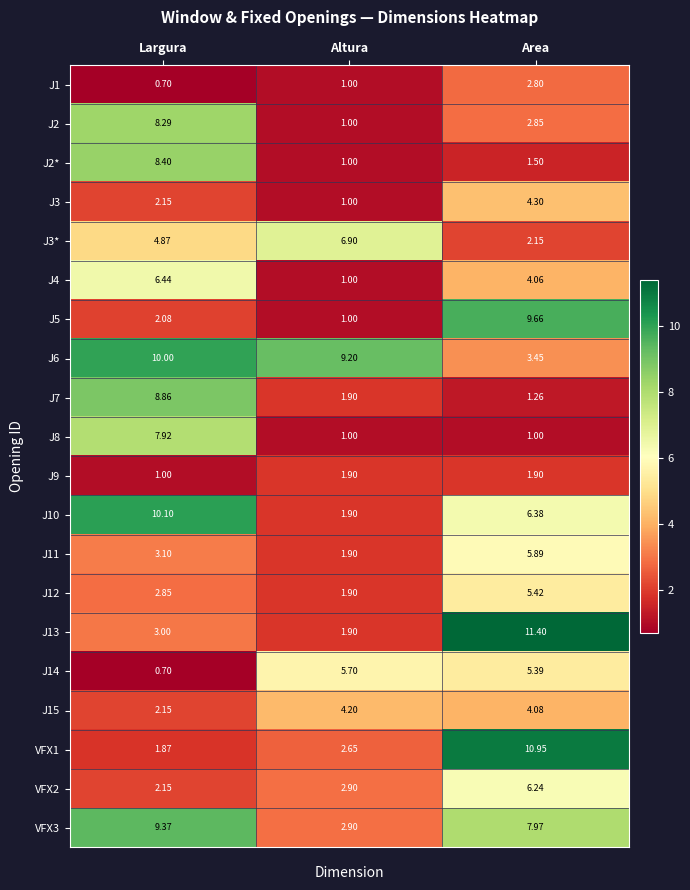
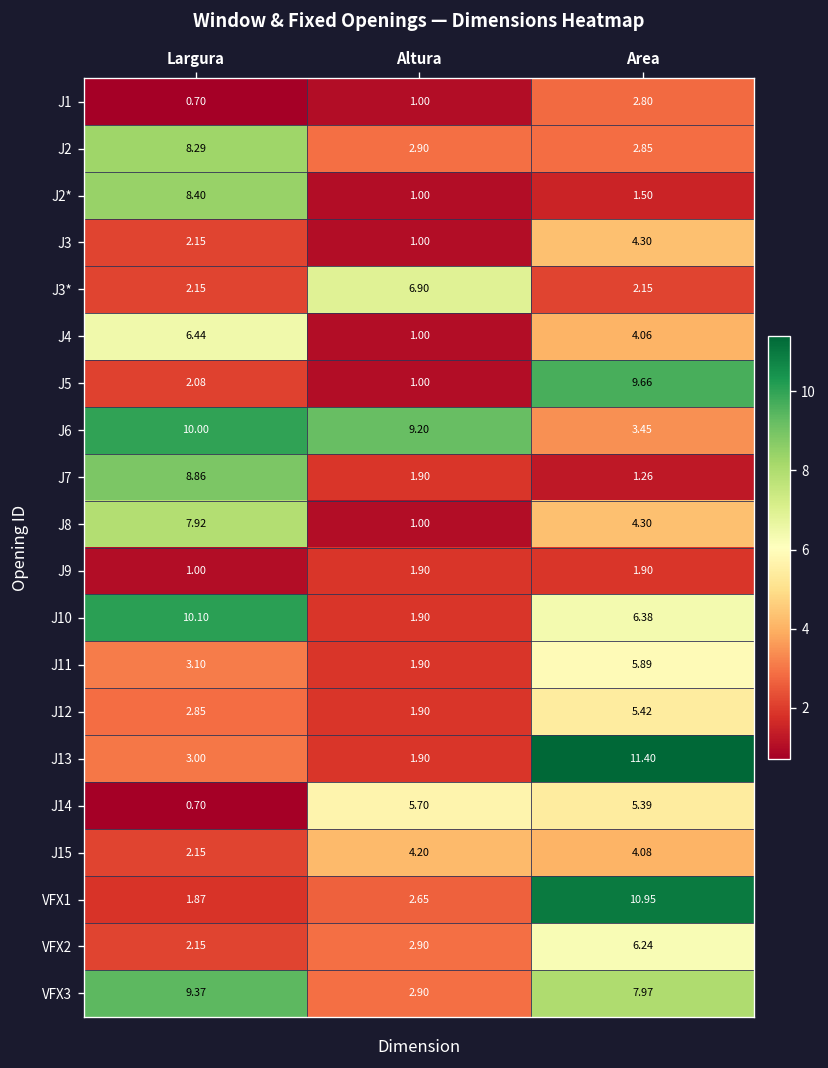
  {
    "J1": {
      "Largura": 0.70,
      "Altura": 1.00,
      "Area": 2.80
    },
    "J2": {
      "Largura": 8.29,
-     "Altura": 1.00,
+     "Altura": 2.90,
      "Area": 2.85
    },
    "J2*": {
      "Largura": 8.40,
      "Altura": 1.00,
      "Area": 1.50
    },
    "J3": {
      "Largura": 2.15,
      "Altura": 1.00,
      "Area": 4.30
    },
    "J3*": {
-     "Largura": 4.87,
+     "Largura": 2.15,
      "Altura": 6.90,
      "Area": 2.15
    },
    "J4": {
      "Largura": 6.44,
      "Altura": 1.00,
      "Area": 4.06
    },
    "J5": {
      "Largura": 2.08,
      "Altura": 1.00,
      "Area": 9.66
    },
    "J6": {
      "Largura": 10.00,
      "Altura": 9.20,
      "Area": 3.45
    },
    "J7": {
      "Largura": 8.86,
      "Altura": 1.90,
      "Area": 1.26
    },
    "J8": {
      "Largura": 7.92,
      "Altura": 1.00,
-     "Area": 1.00
+     "Area": 4.30
    },
    "J9": {
      "Largura": 1.00,
      "Altura": 1.90,
      "Area": 1.90
    },
    "J10": {
      "Largura": 10.10,
      "Altura": 1.90,
      "Area": 6.38
    },
    "J11": {
      "Largura": 3.10,
      "Altura": 1.90,
      "Area": 5.89
    },
    "J12": {
      "Largura": 2.85,
      "Altura": 1.90,
      "Area": 5.42
    },
    "J13": {
      "Largura": 3.00,
      "Altura": 1.90,
      "Area": 11.40
    },
    "J14": {
      "Largura": 0.70,
      "Altura": 5.70,
      "Area": 5.39
    },
    "J15": {
      "Largura": 2.15,
      "Altura": 4.20,
      "Area": 4.08
    },
    "VFX1": {
      "Largura": 1.87,
      "Altura": 2.65,
      "Area": 10.95
    },
    "VFX2": {
      "Largura": 2.15,
      "Altura": 2.90,
      "Area": 6.24
    },
    "VFX3": {
      "Largura": 9.37,
      "Altura": 2.90,
      "Area": 7.97
    }
  }
